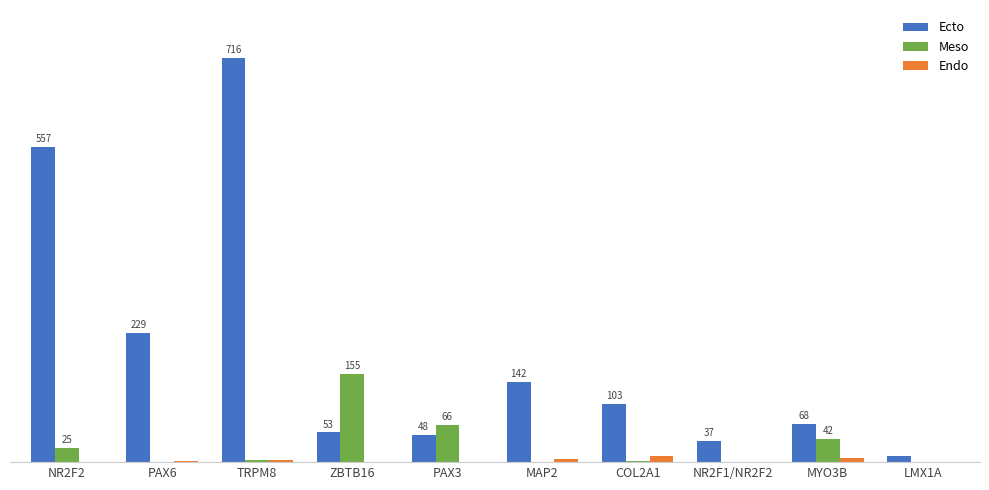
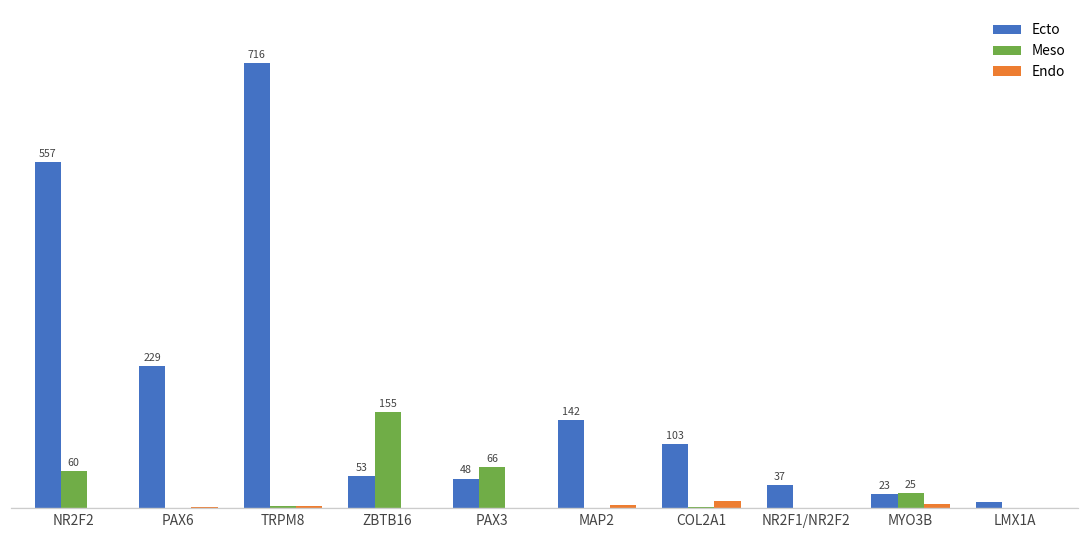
  {
    "Ecto": {
      "NR2F2": 557,
      "PAX6": 229,
      "TRPM8": 716,
      "ZBTB16": 53,
      "PAX3": 48,
      "MAP2": 142,
      "COL2A1": 103,
      "NR2F1/NR2F2": 37,
-     "MYO3B": 68
+     "MYO3B": 23
    },
    "Meso": {
-     "NR2F2": 25,
+     "NR2F2": 60,
      "ZBTB16": 155,
      "PAX3": 66,
-     "MYO3B": 42
+     "MYO3B": 25
    }
  }
